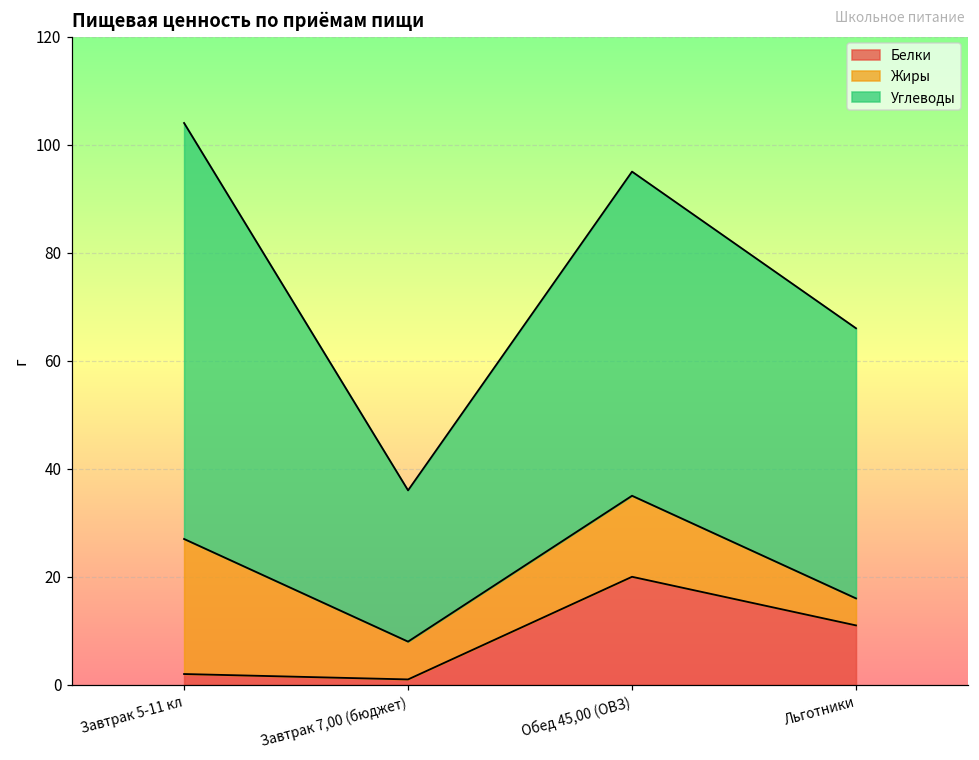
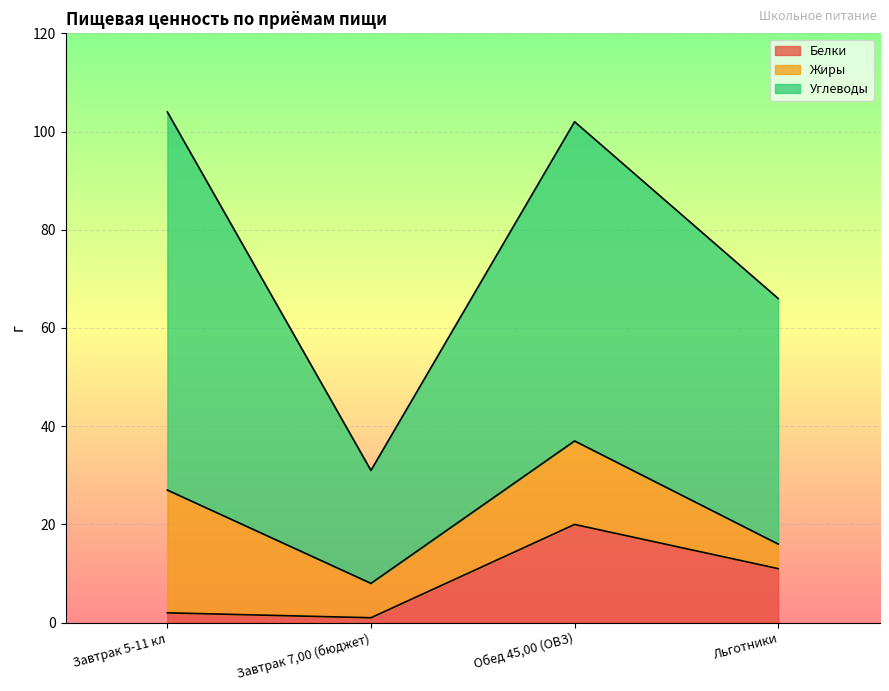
  {
    "Белки": {
      "Завтрак 5-11 кл": 2,
      "Завтрак 7,00 (бюджет)": 1,
      "Обед 45,00 (ОВЗ)": 20,
      "Льготники": 11
    },
    "Жиры": {
      "Завтрак 5-11 кл": 25,
      "Завтрак 7,00 (бюджет)": 7,
-     "Обед 45,00 (ОВЗ)": 15,
+     "Обед 45,00 (ОВЗ)": 17,
      "Льготники": 5
    },
    "Углеводы": {
      "Завтрак 5-11 кл": 77,
-     "Завтрак 7,00 (бюджет)": 28,
-     "Обед 45,00 (ОВЗ)": 60,
+     "Завтрак 7,00 (бюджет)": 23,
+     "Обед 45,00 (ОВЗ)": 65,
      "Льготники": 50
    }
  }
